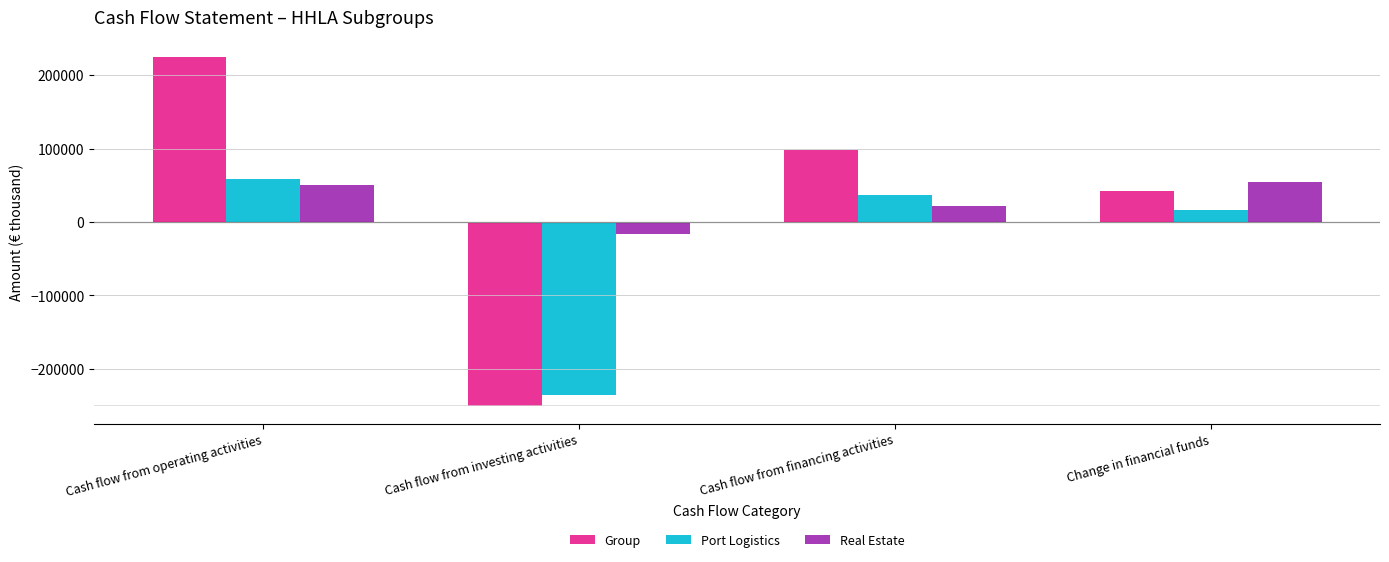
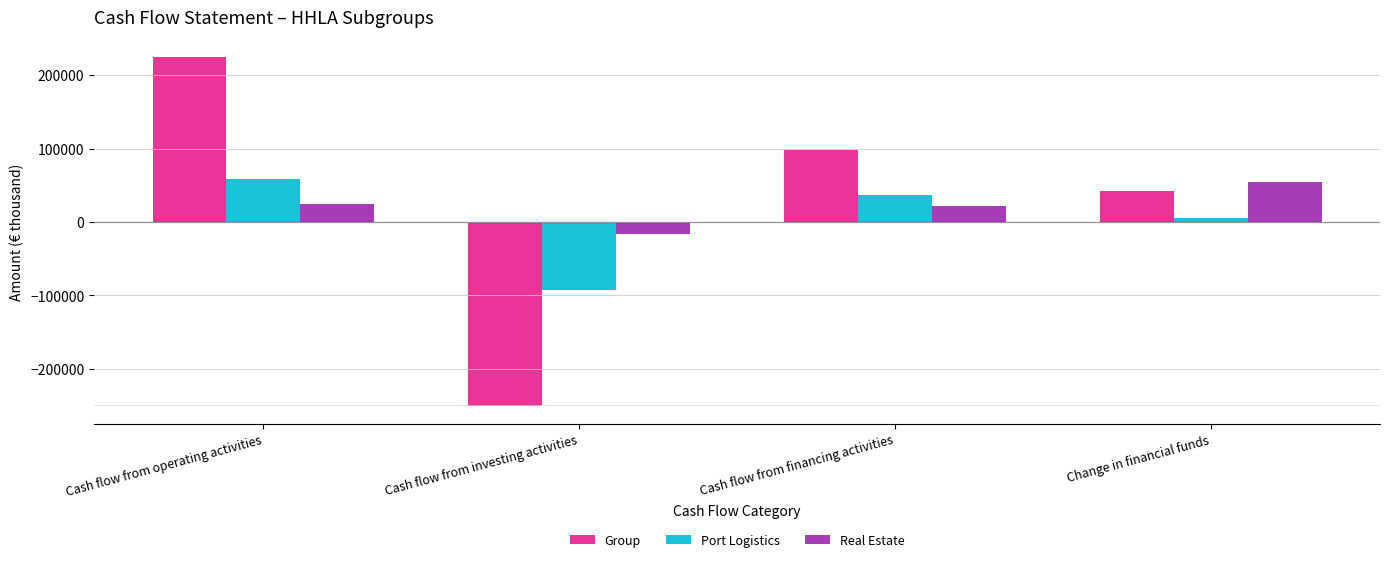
  {
    "Group": {
      "Cash flow from operating activities": 220000,
      "Cash flow from investing activities": -250000,
      "Cash flow from financing activities": 100000,
      "Change in financial funds": 40000
    },
    "Port Logistics": {
      "Cash flow from operating activities": 60000,
-     "Cash flow from investing activities": -240000,
+     "Cash flow from investing activities": -90000,
      "Cash flow from financing activities": 40000,
-     "Change in financial funds": 20000
+     "Change in financial funds": 10000
    },
    "Real Estate": {
-     "Cash flow from operating activities": 50000,
+     "Cash flow from operating activities": 20000,
      "Cash flow from investing activities": -20000,
      "Cash flow from financing activities": 20000,
      "Change in financial funds": 50000
    }
  }
